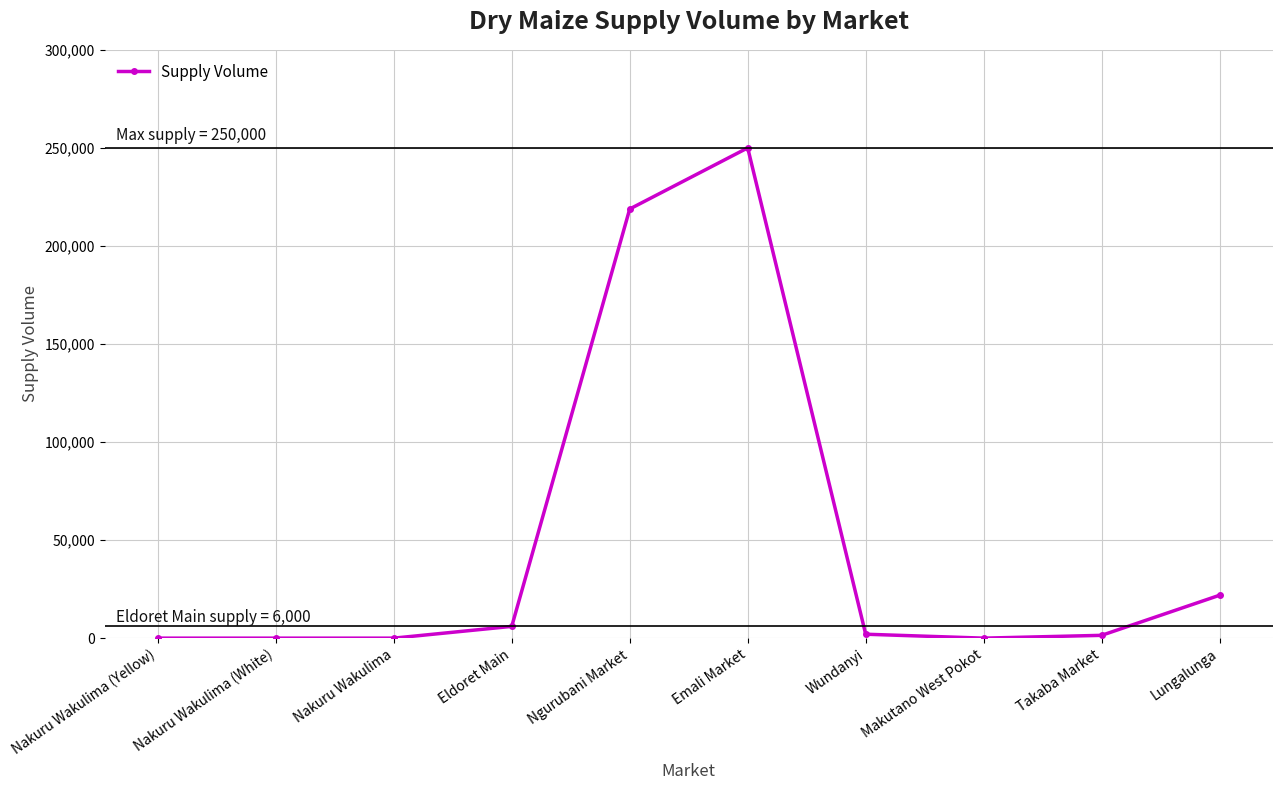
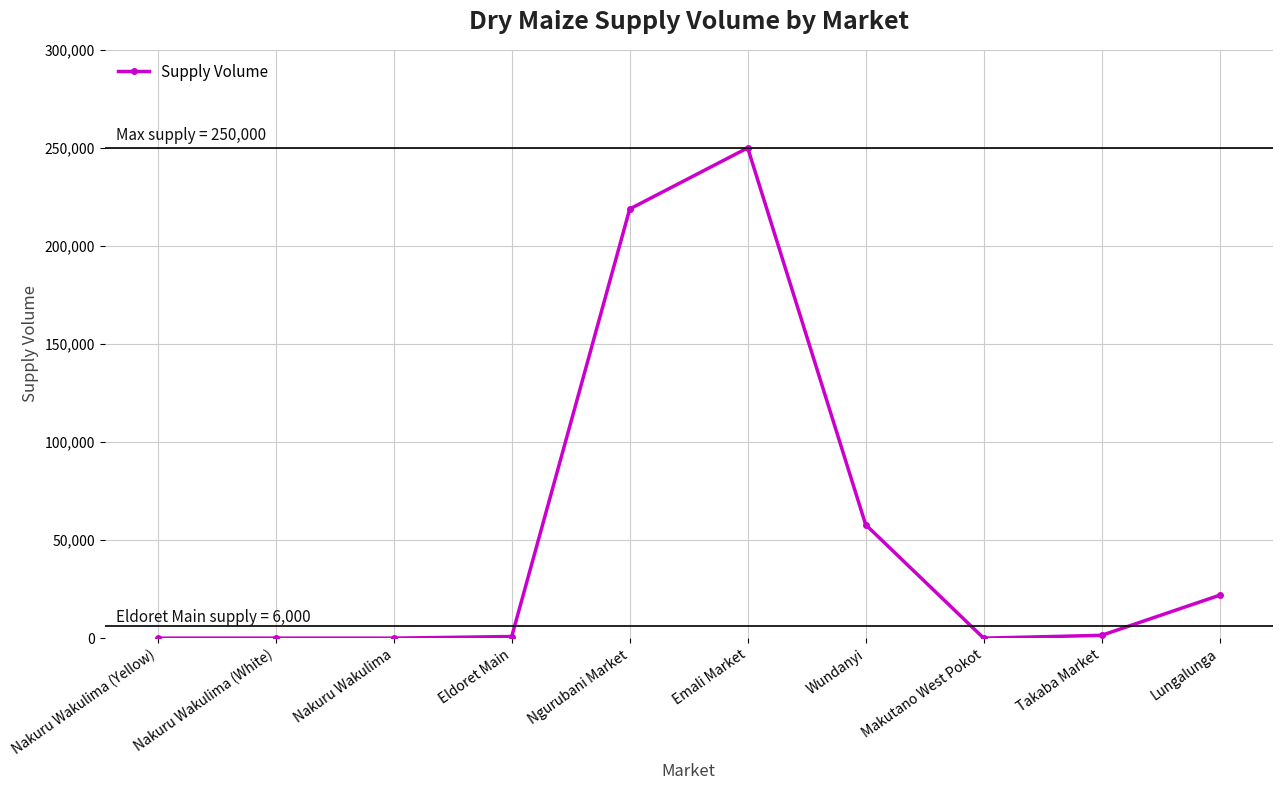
  {
    "Nakuru Wakulima": "0",
-   "Eldoret Main": "6,000",
+   "Eldoret Main": "1,000",
    "Ngurubani Market": "219,000",
    "Emali Market": "250,000",
-   "Wundanyi": "2,000",
+   "Wundanyi": "58,000",
    "Makutano West Pokot": "0",
    "Takaba Market": "1,000",
    "Lungalunga": "22,000"
  }
